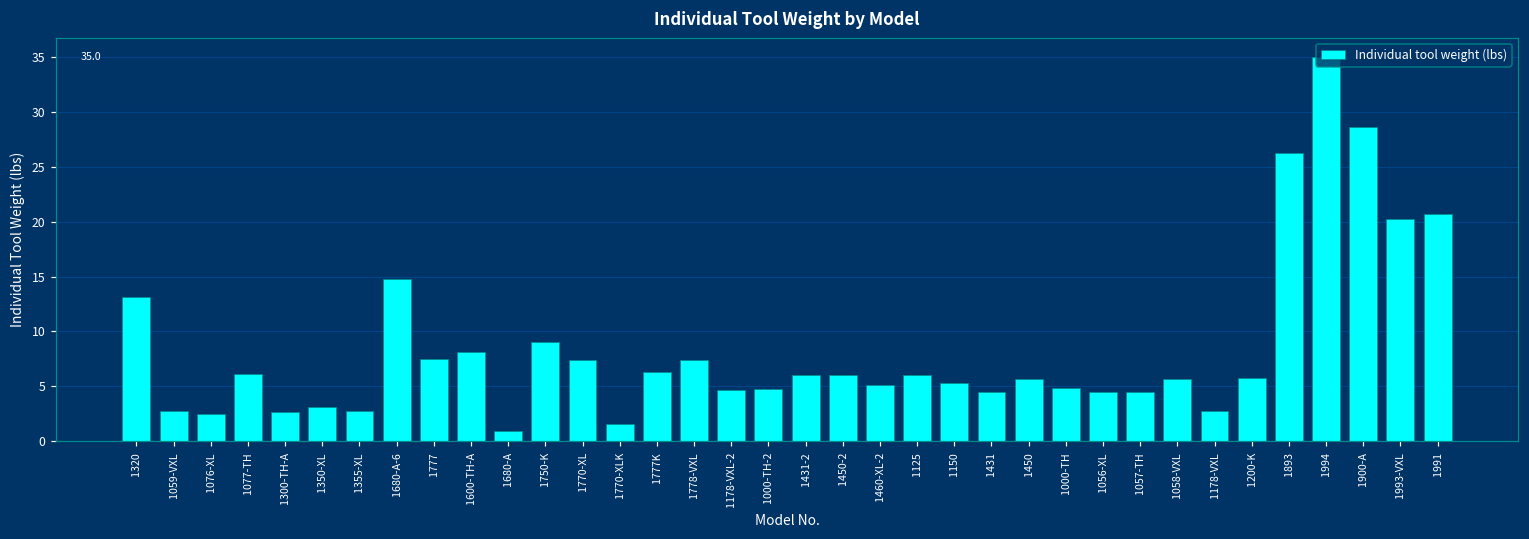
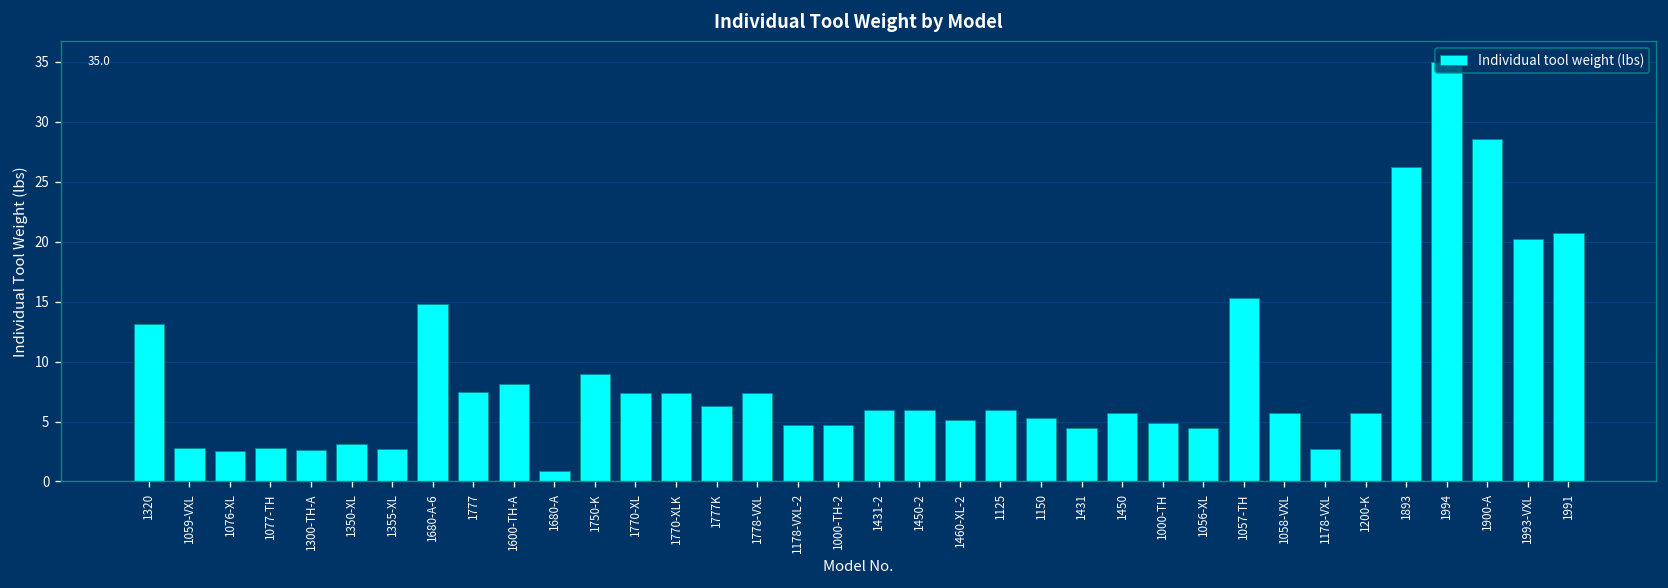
  {
    "1320": 13,
    "1059-VXL": 3,
    "1076-XL": 3,
-   "1077-TH": 6,
+   "1077-TH": 3,
    "1300-TH-A": 3,
    "1350-XL": 3,
    "1355-XL": 3,
    "1680-A-6": 15,
    "1777": 8,
    "1600-TH-A": 8,
    "1680-A": 1,
    "1750-K": 9,
    "1770-XL": 7,
-   "1770-XLK": 2,
+   "1770-XLK": 7,
    "1777K": 6,
    "1778-VXL": 7,
    "1178-VXL-2": 5,
    "1000-TH-2": 5,
    "1431-2": 6,
    "1450-2": 6,
    "1460-XL-2": 5,
    "1125": 6,
    "1150": 5,
    "1431": 5,
    "1450": 6,
    "1000-TH": 5,
    "1056-XL": 5,
-   "1057-TH": 5,
+   "1057-TH": 15,
    "1058-VXL": 6,
    "1178-VXL": 3,
    "1200-K": 6,
    "1893": 26,
    "1900-A": 29,
    "1993-VXL": 20,
    "1991": 21
  }
